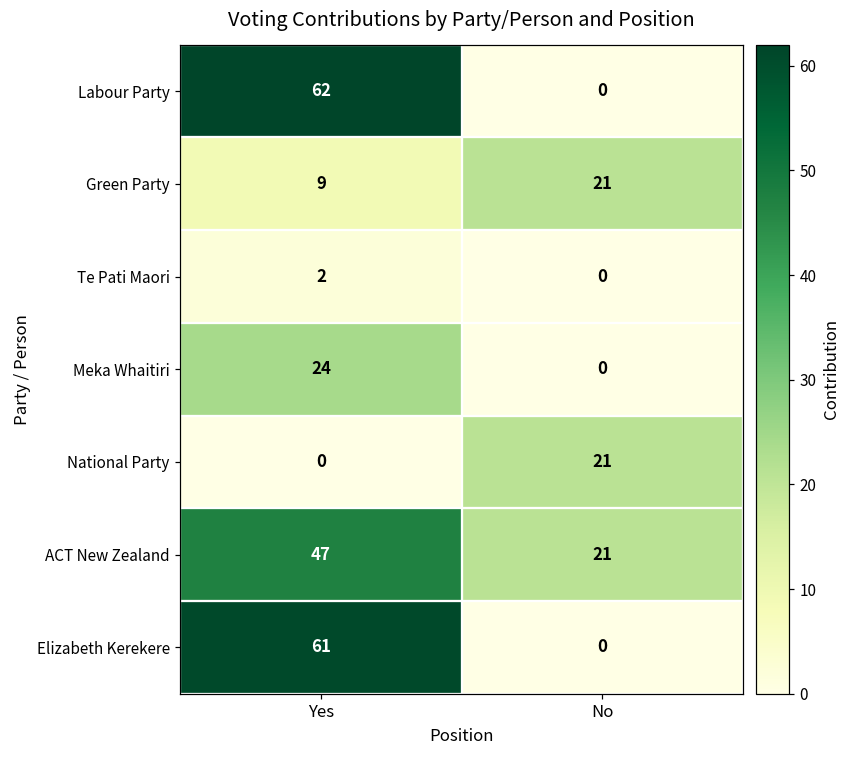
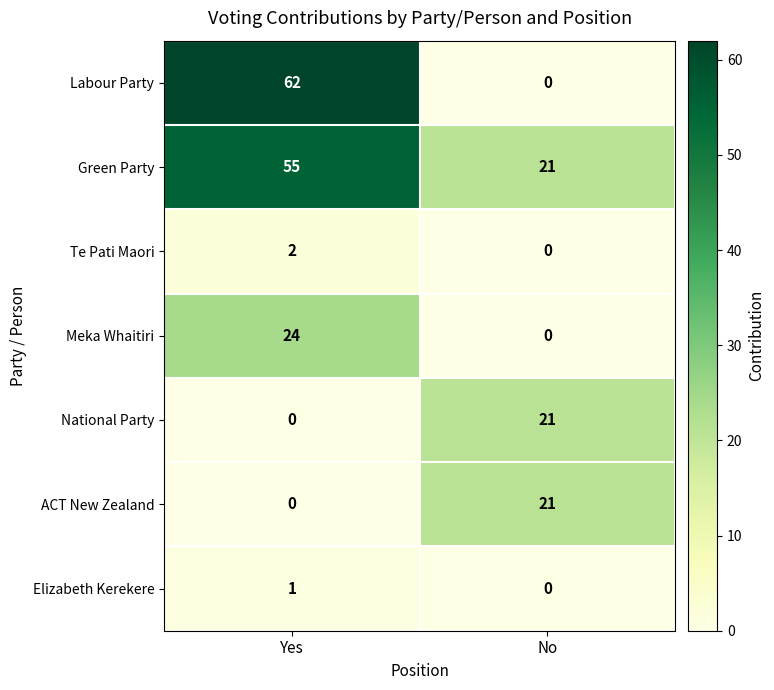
  {
    "Labour Party": {
      "Yes": 62,
      "No": 0
    },
    "Green Party": {
-     "Yes": 9,
+     "Yes": 55,
      "No": 21
    },
    "Te Pati Maori": {
      "Yes": 2,
      "No": 0
    },
    "Meka Whaitiri": {
      "Yes": 24,
      "No": 0
    },
    "National Party": {
      "Yes": 0,
      "No": 21
    },
    "ACT New Zealand": {
-     "Yes": 47,
+     "Yes": 0,
      "No": 21
    },
    "Elizabeth Kerekere": {
-     "Yes": 61,
+     "Yes": 1,
      "No": 0
    }
  }
